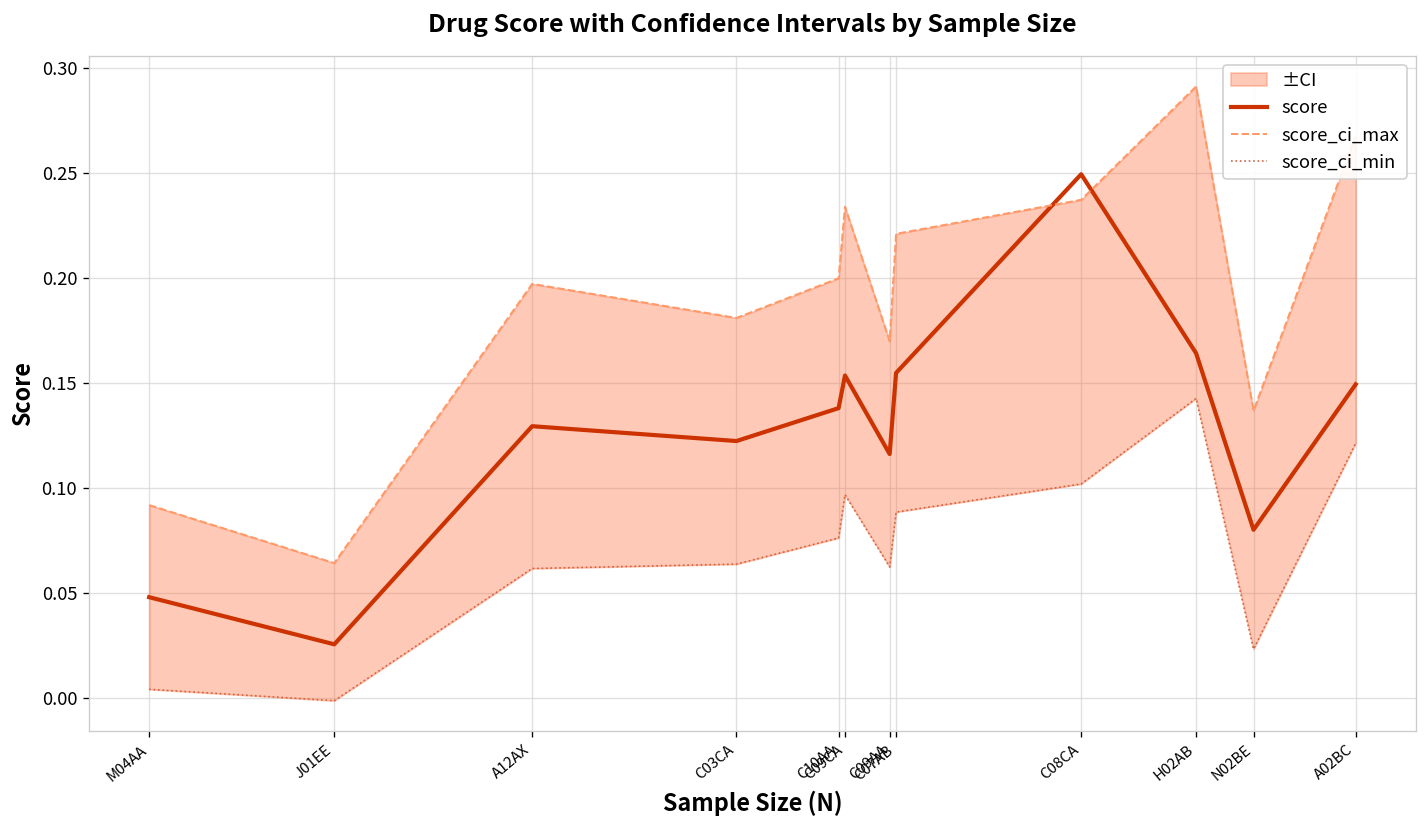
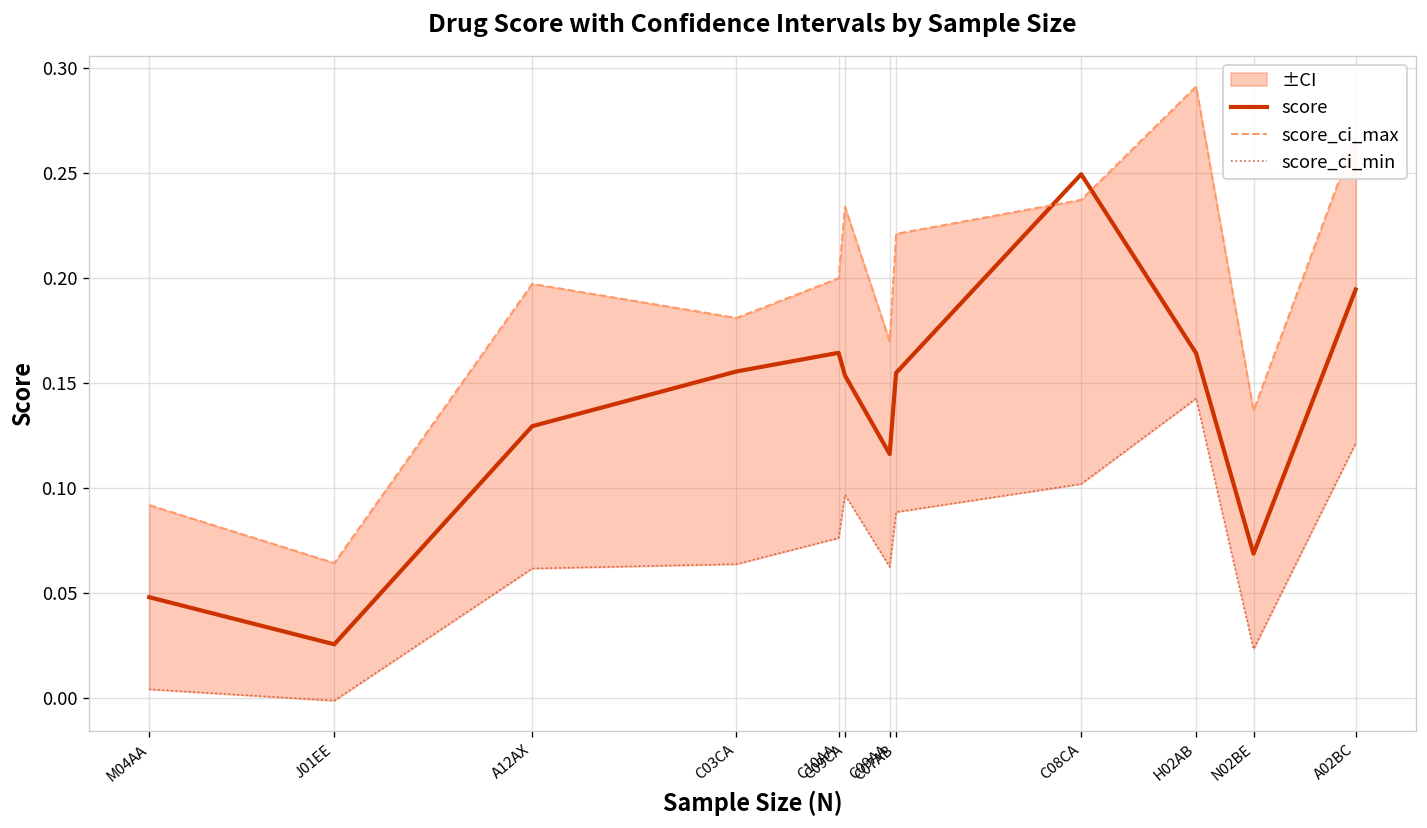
  {
    "score": {
      "M04AA": 0.048,
      "J01EE": 0.026,
      "A12AX": 0.129,
-     "C03CA": 0.122,
-     "C10AA": 0.138,
+     "C03CA": 0.156,
+     "C10AA": 0.164,
      "C09CA": 0.154,
      "C09AA": 0.116,
      "C07AB": 0.155,
      "C08CA": 0.250,
      "H02AB": 0.164,
-     "N02BE": 0.080,
-     "A02BC": 0.149
+     "N02BE": 0.069,
+     "A02BC": 0.195
    }
  }
